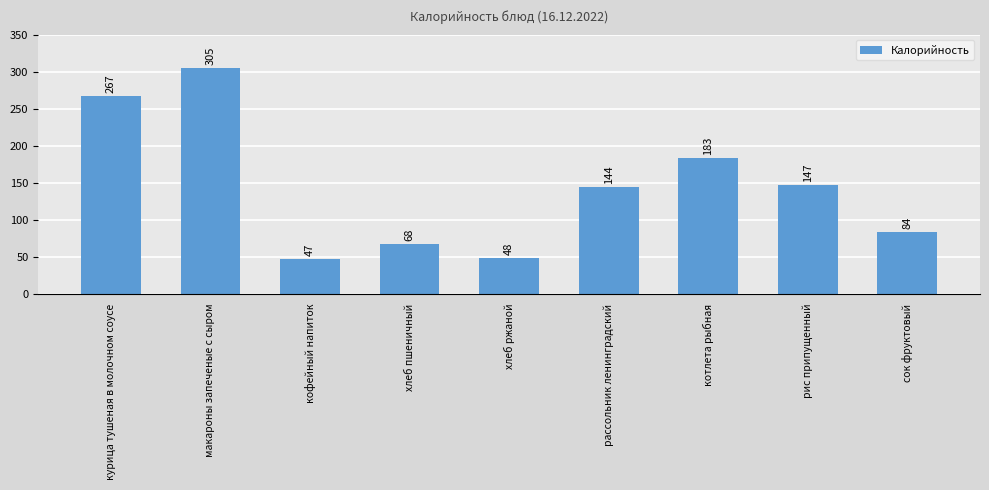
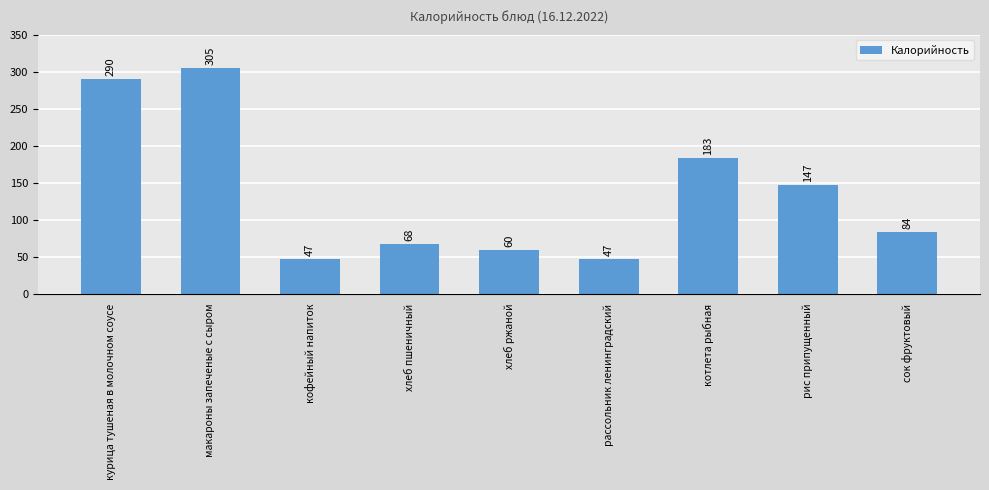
  {
-   "курица тушеная в молочном соусе": 267,
+   "курица тушеная в молочном соусе": 290,
    "макароны запеченые с сыром": 305,
    "кофейный напиток": 47,
    "хлеб пшеничный": 68,
-   "хлеб ржаной": 48,
-   "рассольник ленинградский": 144,
+   "хлеб ржаной": 60,
+   "рассольник ленинградский": 47,
    "котлета рыбная": 183,
    "рис припущенный": 147,
    "сок фруктовый": 84
  }
